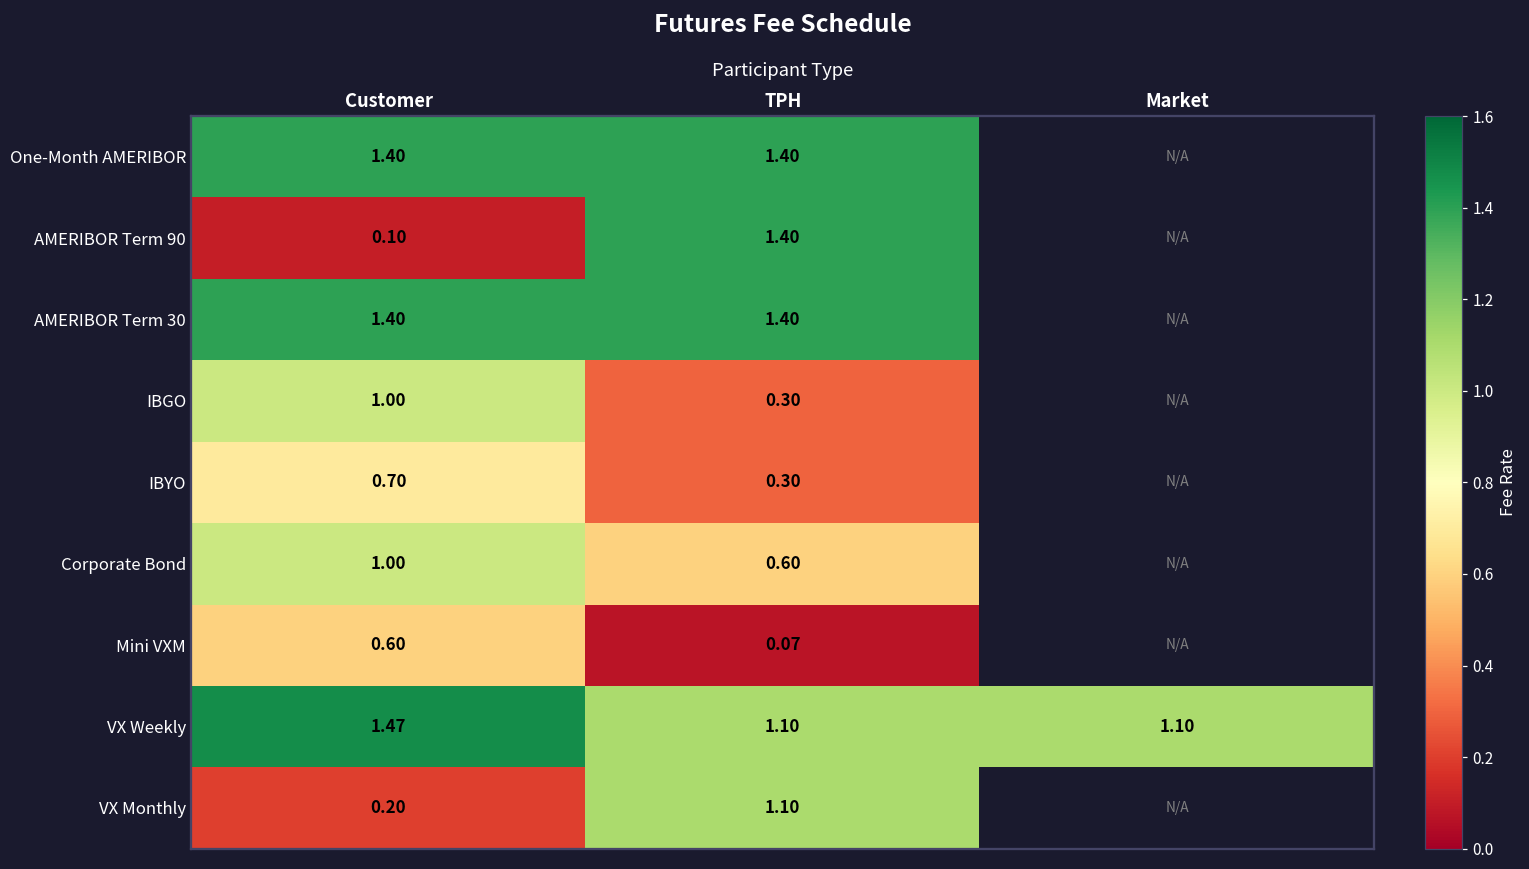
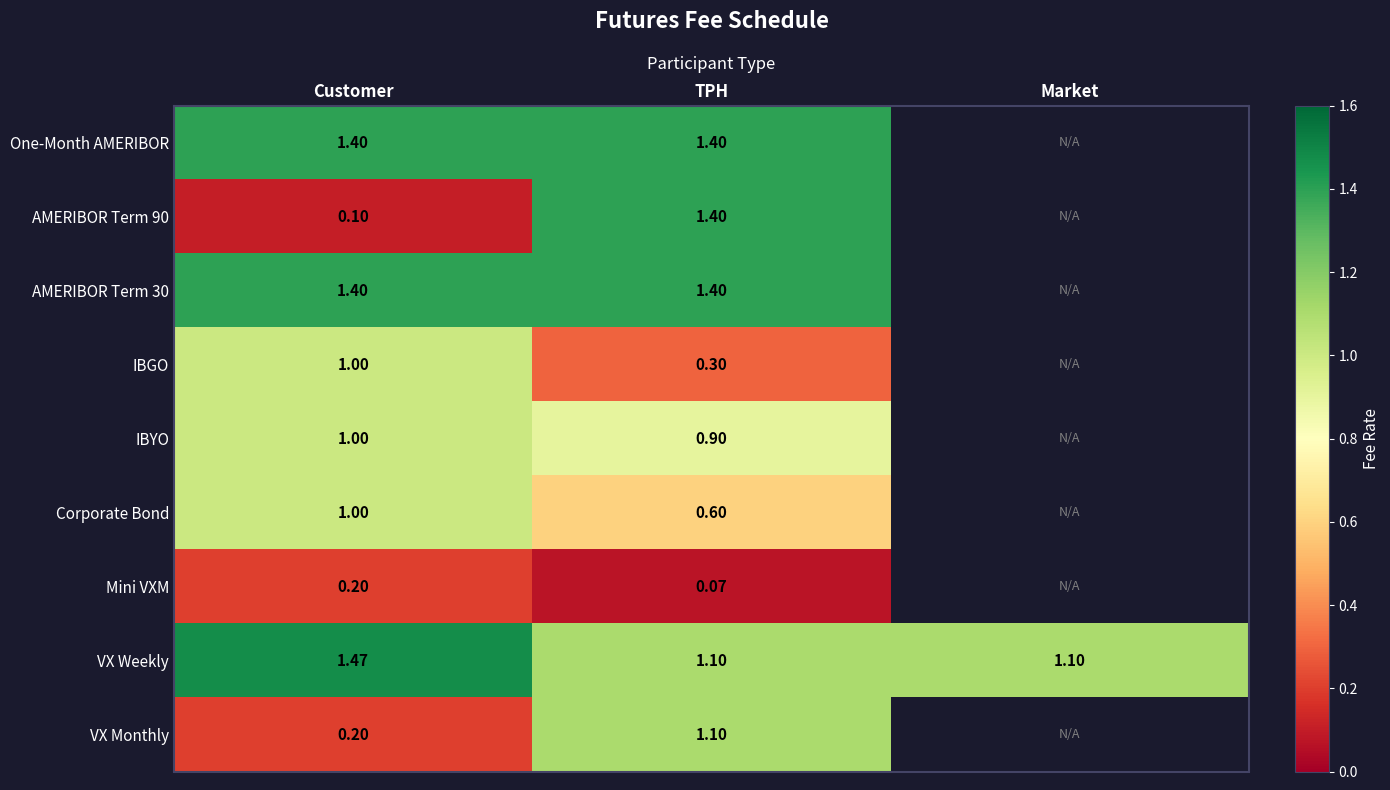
  {
    "One-Month AMERIBOR": {
      "Customer": 1.40,
      "TPH": 1.40
    },
    "AMERIBOR Term 90": {
      "Customer": 0.10,
      "TPH": 1.40
    },
    "AMERIBOR Term 30": {
      "Customer": 1.40,
      "TPH": 1.40
    },
    "IBGO": {
      "Customer": 1.00,
      "TPH": 0.30
    },
    "IBYO": {
-     "Customer": 0.70,
-     "TPH": 0.30
+     "Customer": 1.00,
+     "TPH": 0.90
    },
    "Corporate Bond": {
      "Customer": 1.00,
      "TPH": 0.60
    },
    "Mini VXM": {
-     "Customer": 0.60,
+     "Customer": 0.20,
      "TPH": 0.07
    },
    "VX Weekly": {
      "Customer": 1.47,
      "TPH": 1.10,
      "Market": 1.10
    },
    "VX Monthly": {
      "Customer": 0.20,
      "TPH": 1.10
    }
  }
